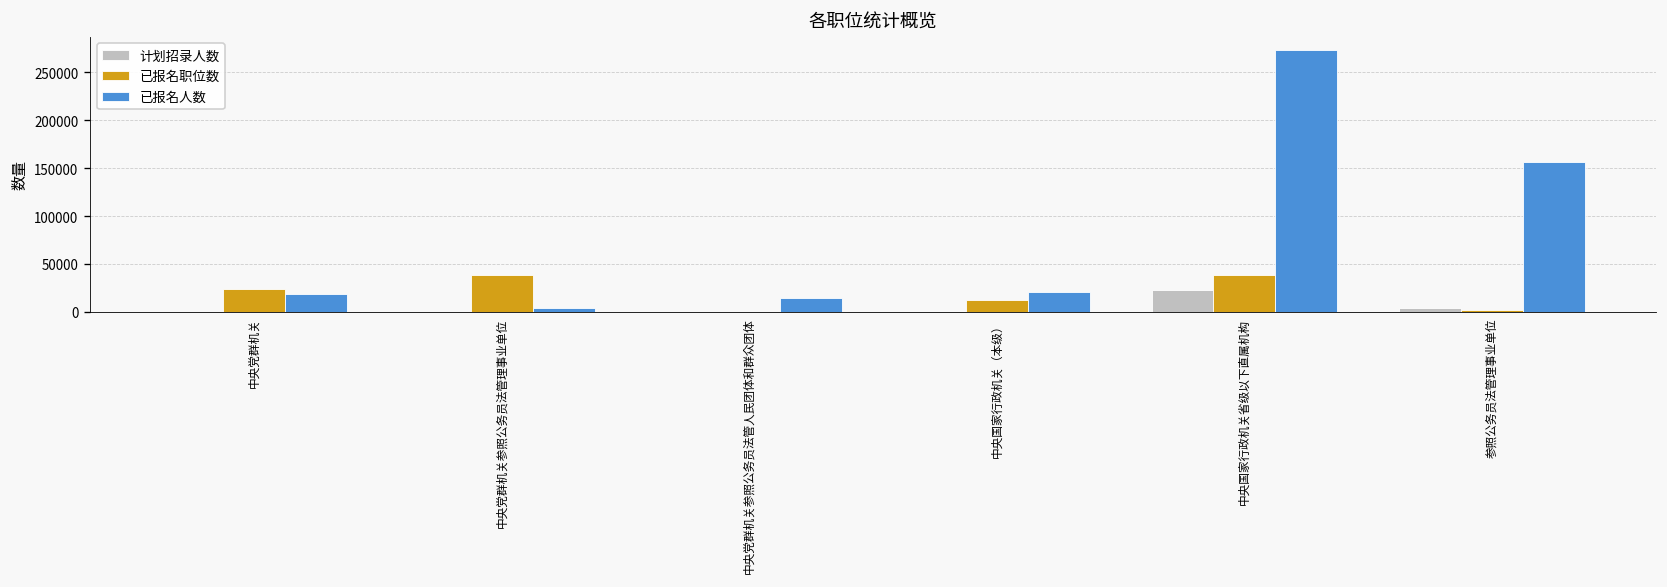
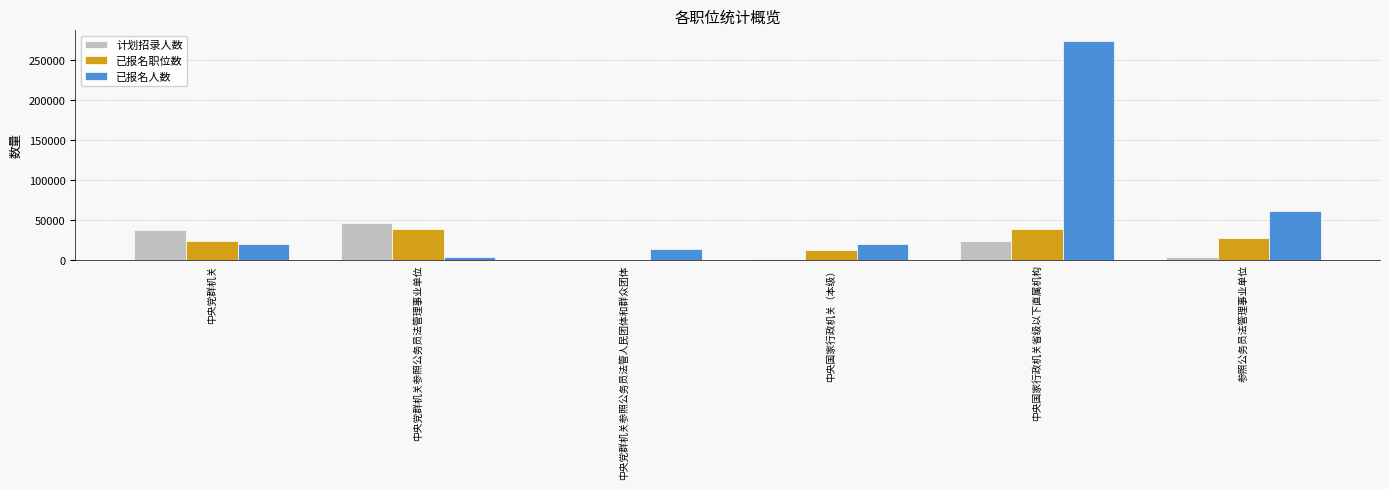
  {
    "计划招录人数": {
-     "中央党群机关": 0,
-     "中央党群机关参照公务员法管理事业单位": 0,
+     "中央党群机关": 40000,
+     "中央党群机关参照公务员法管理事业单位": 50000,
      "中央国家行政机关省级以下直属机构": 20000,
      "参照公务员法管理事业单位": 0
    },
    "已报名职位数": {
      "中央党群机关": 20000,
      "中央党群机关参照公务员法管理事业单位": 40000,
      "中央国家行政机关（本级）": 10000,
      "中央国家行政机关省级以下直属机构": 40000,
-     "参照公务员法管理事业单位": 0
+     "参照公务员法管理事业单位": 30000
    },
    "已报名人数": {
      "中央党群机关": 20000,
      "中央党群机关参照公务员法管理事业单位": 0,
      "中央党群机关参照公务员法管人民团体和群众团体": 10000,
      "中央国家行政机关（本级）": 20000,
      "中央国家行政机关省级以下直属机构": 270000,
-     "参照公务员法管理事业单位": 160000
+     "参照公务员法管理事业单位": 60000
    }
  }
